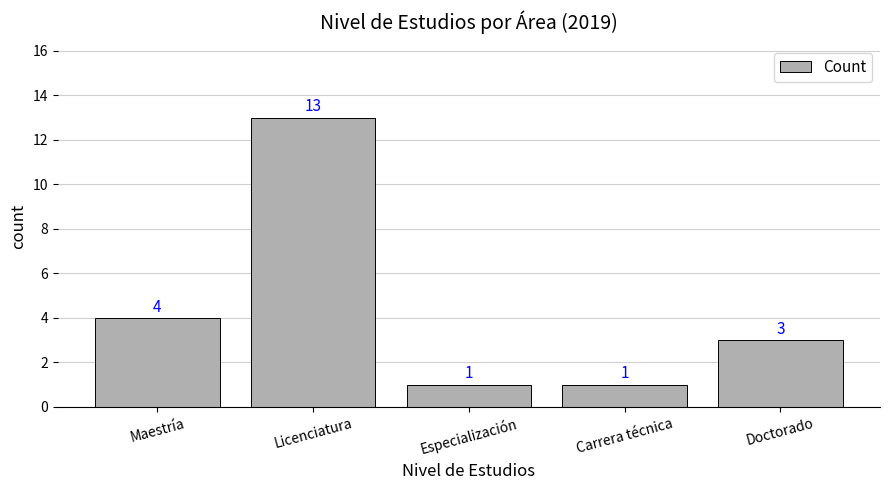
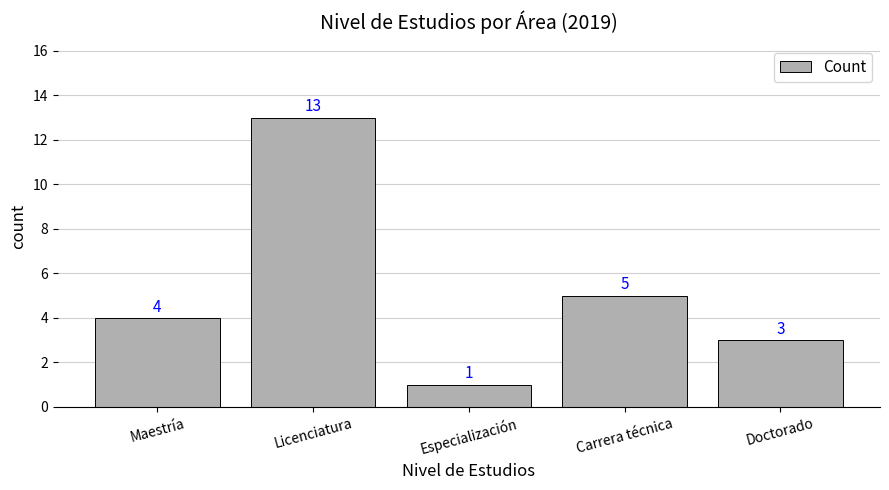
  {
    "Maestría": 4,
    "Licenciatura": 13,
    "Especialización": 1,
-   "Carrera técnica": 1,
+   "Carrera técnica": 5,
    "Doctorado": 3
  }
